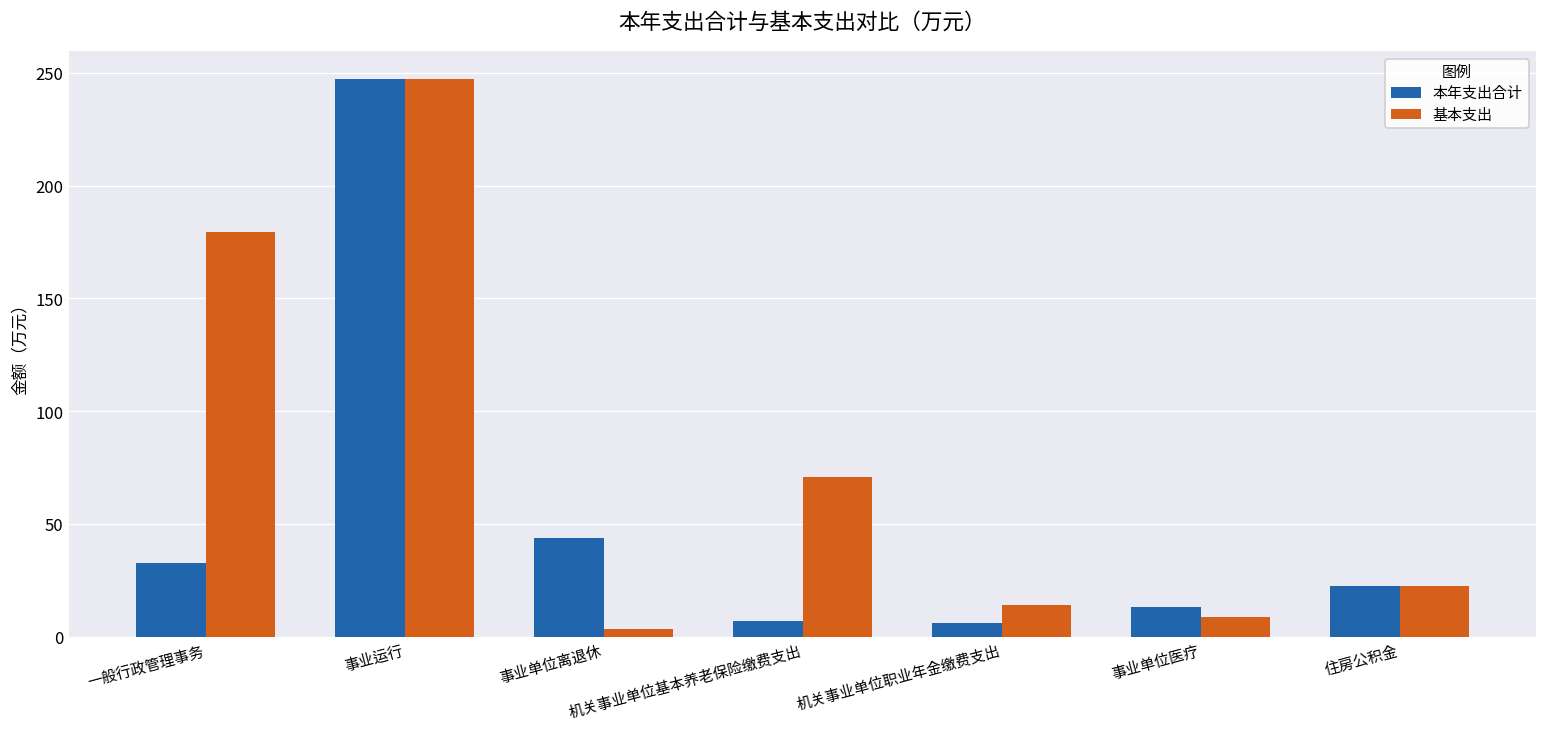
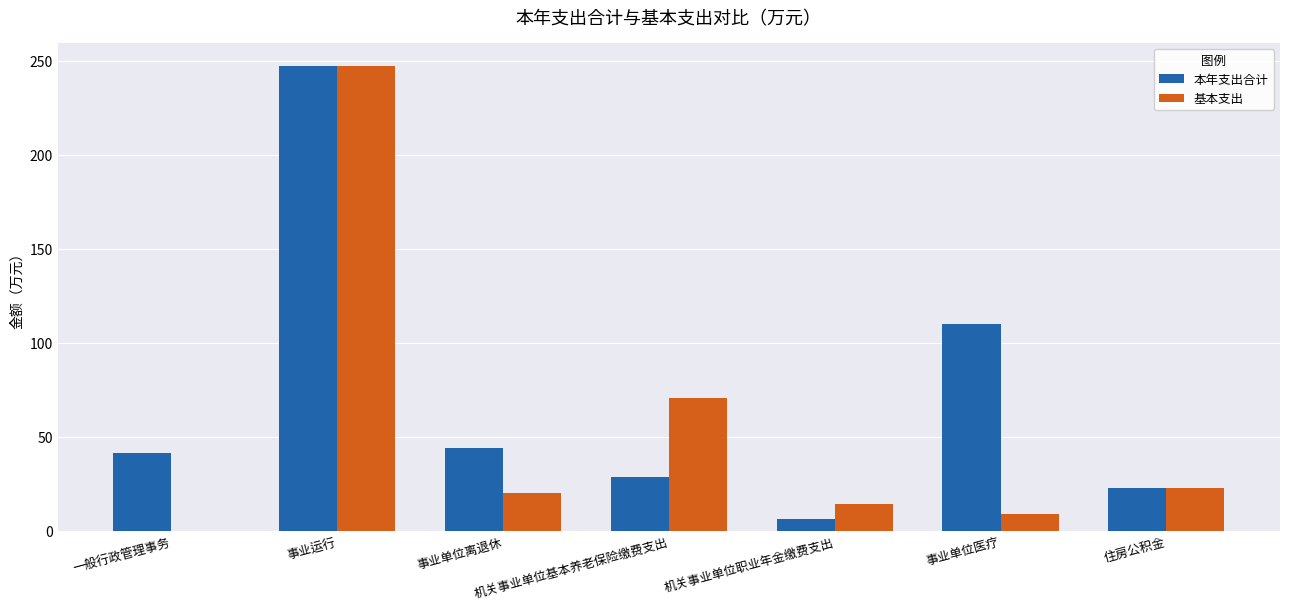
  {
    "本年支出合计": {
-     "一般行政管理事务": 33,
+     "一般行政管理事务": 41,
      "事业运行": 247,
      "事业单位离退休": 44,
-     "机关事业单位基本养老保险缴费支出": 7,
+     "机关事业单位基本养老保险缴费支出": 29,
      "机关事业单位职业年金缴费支出": 6,
-     "事业单位医疗": 13,
+     "事业单位医疗": 110,
      "住房公积金": 23
    },
    "基本支出": {
-     "一般行政管理事务": 179,
+     "一般行政管理事务": 0,
      "事业运行": 247,
-     "事业单位离退休": 3,
+     "事业单位离退休": 20,
      "机关事业单位基本养老保险缴费支出": 71,
      "机关事业单位职业年金缴费支出": 14,
      "事业单位医疗": 9,
      "住房公积金": 23
    }
  }
